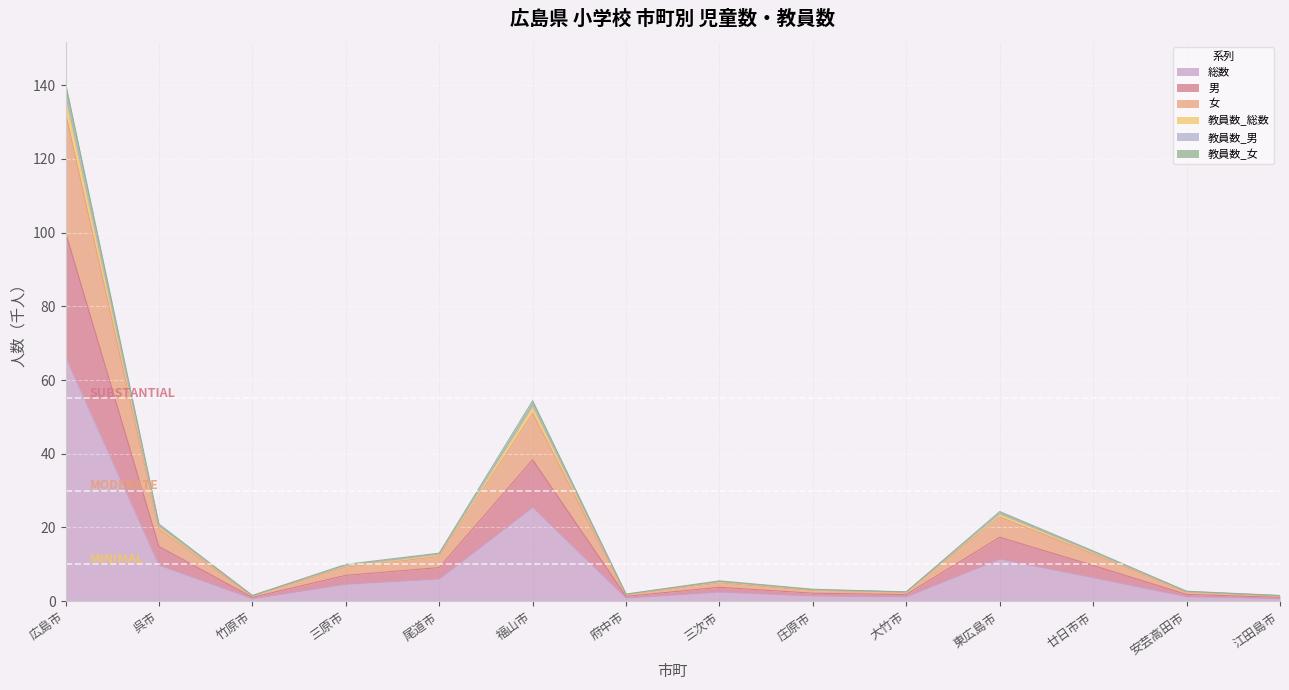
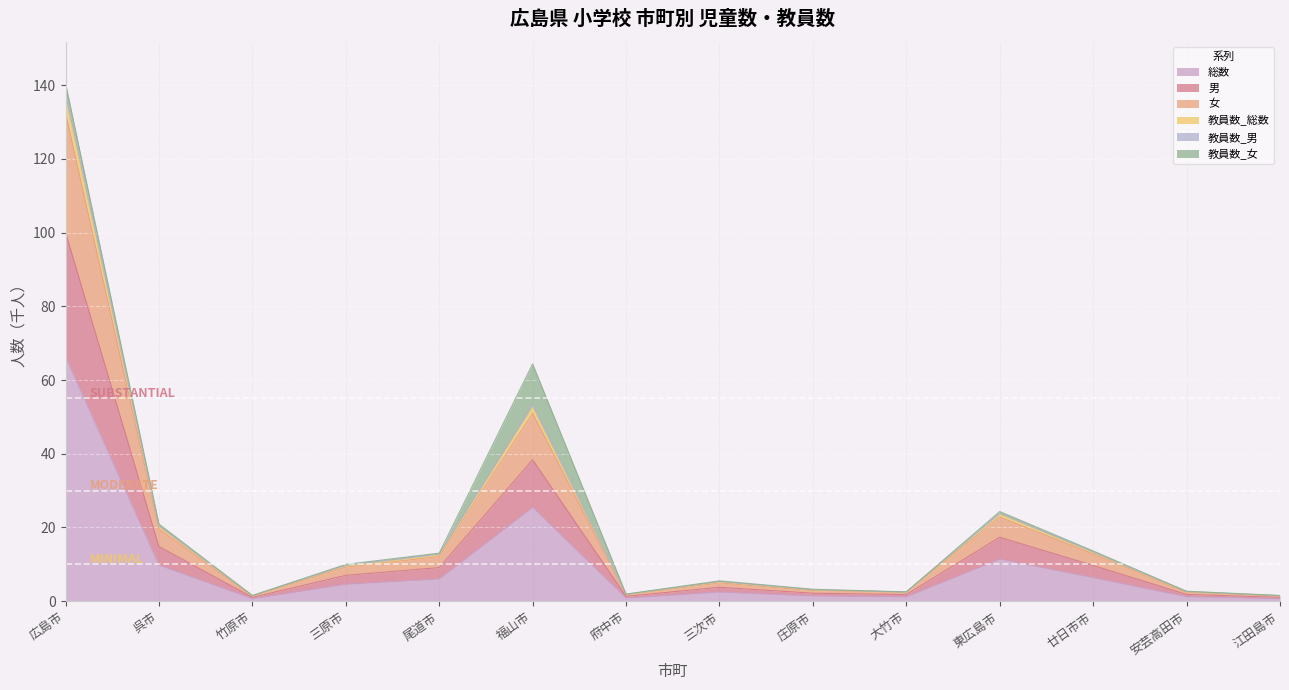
  {
    "教員数_女": {
      "広島市": 3,
-     "福山市": 1
+     "福山市": 11
    }
  }
